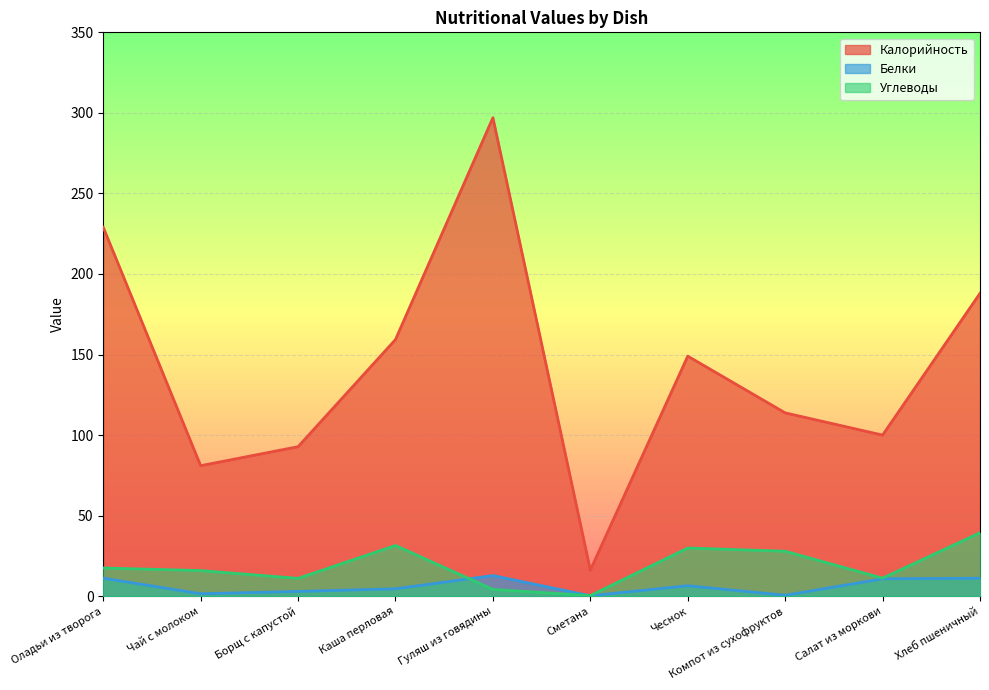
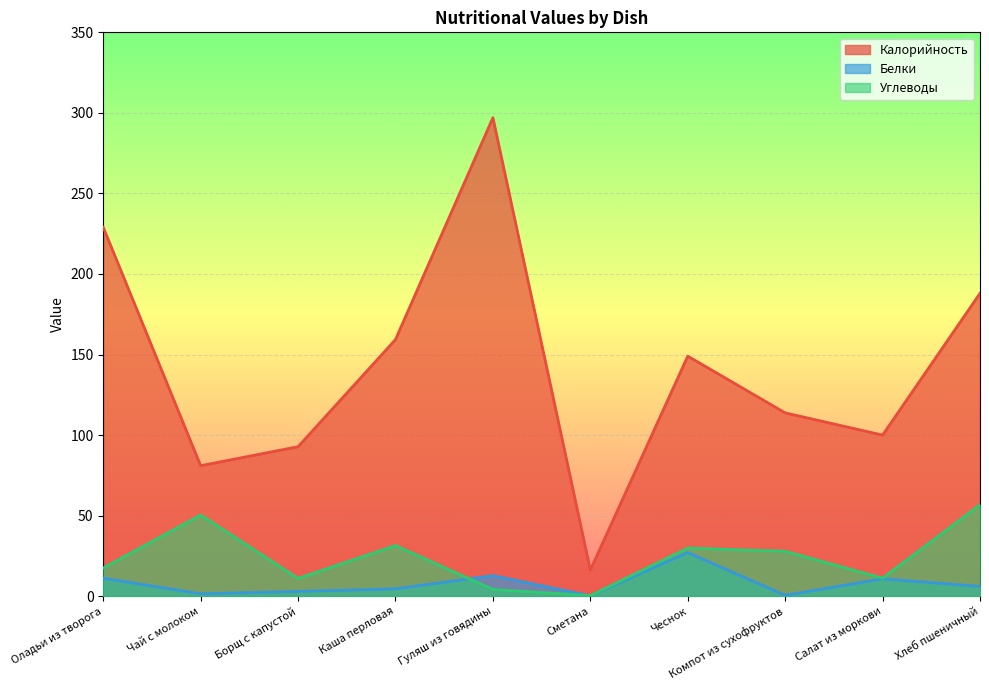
  {
    "Калорийность": {
      "Оладьи из творога": 229,
      "Чай с молоком": 81,
      "Борщ с капустой": 93,
      "Каша перловая": 159,
      "Гуляш из говядины": 297,
      "Сметана": 16,
      "Чеснок": 149,
      "Компот из сухофруктов": 114,
      "Салат из моркови": 100,
      "Хлеб пшеничный": 188
    },
    "Белки": {
      "Оладьи из творога": 11,
      "Чай с молоком": 2,
      "Борщ с капустой": 3,
      "Каша перловая": 5,
      "Гуляш из говядины": 13,
-     "Чеснок": 7,
+     "Чеснок": 27,
      "Компот из сухофруктов": 1,
-     "Хлеб пшеничный": 11
+     "Хлеб пшеничный": 6
    },
    "Углеводы": {
      "Оладьи из творога": 18,
-     "Чай с молоком": 16,
+     "Чай с молоком": 50,
      "Борщ с капустой": 11,
      "Каша перловая": 31,
      "Гуляш из говядины": 4,
      "Чеснок": 30,
      "Компот из сухофруктов": 28,
-     "Хлеб пшеничный": 39
+     "Хлеб пшеничный": 57
    }
  }
